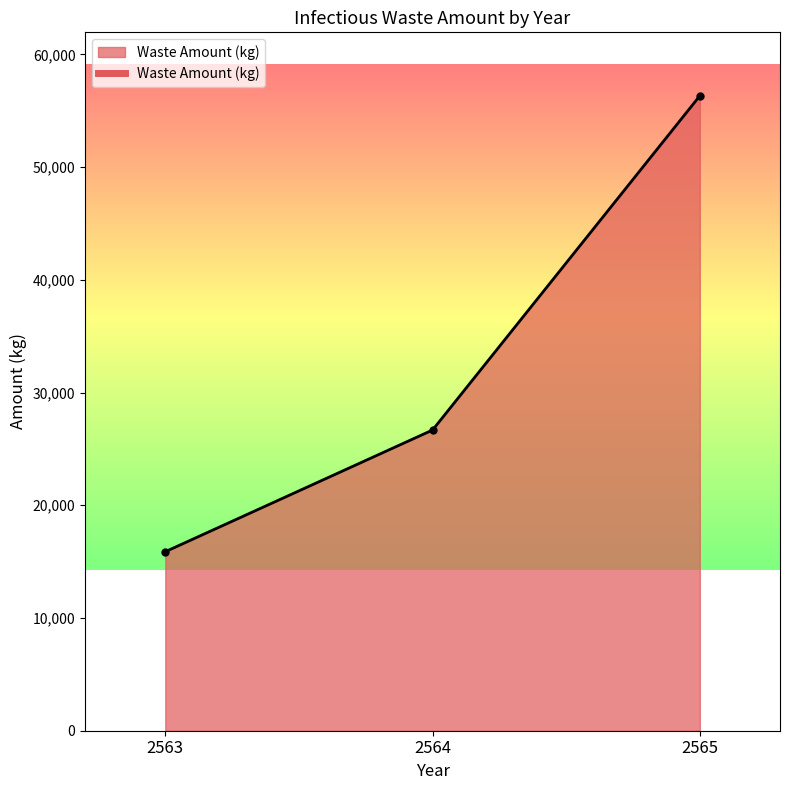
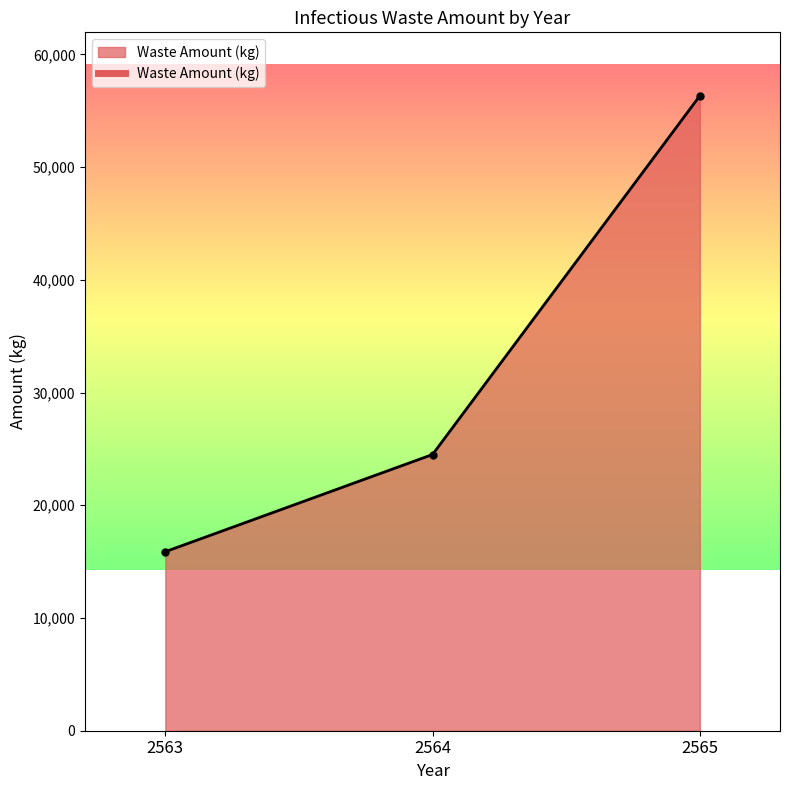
  {
    "2563": "15,900",
-   "2564": "26,700",
+   "2564": "24,500",
    "2565": "56,300"
  }
